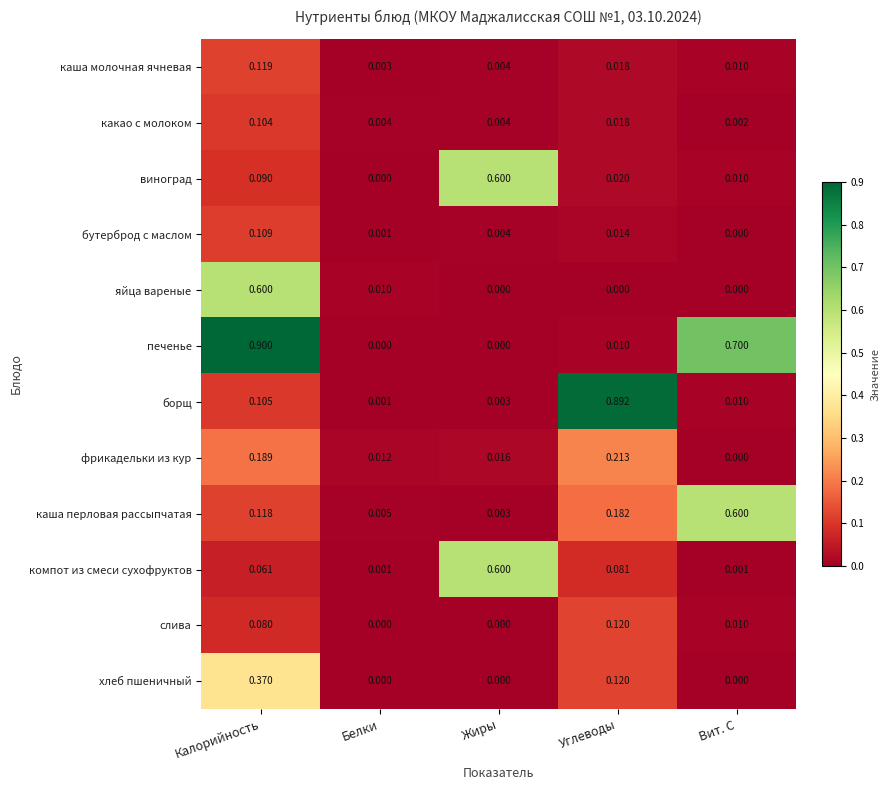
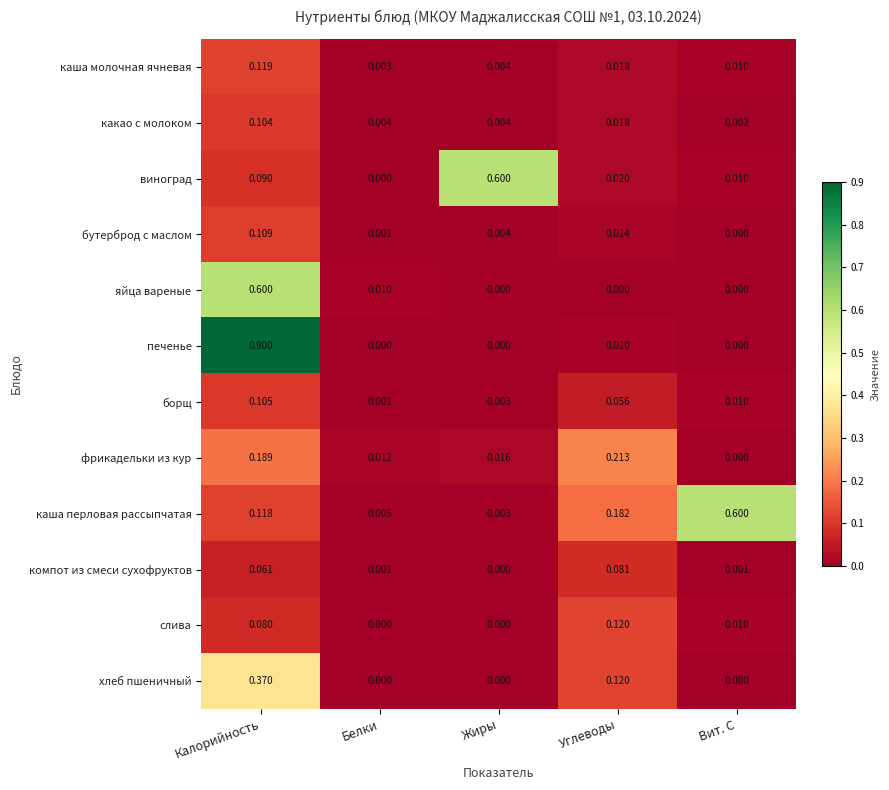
  {
    "каша молочная ячневая": {
      "Калорийность": 0.119,
      "Белки": 0.003,
      "Жиры": 0.004,
      "Углеводы": 0.018,
      "Вит. С": 0.010
    },
    "какао с молоком": {
      "Калорийность": 0.104,
      "Белки": 0.004,
      "Жиры": 0.004,
      "Углеводы": 0.018,
      "Вит. С": 0.002
    },
    "виноград": {
      "Калорийность": 0.090,
      "Белки": 0.000,
      "Жиры": 0.600,
      "Углеводы": 0.020,
      "Вит. С": 0.010
    },
    "бутерброд с маслом": {
      "Калорийность": 0.109,
      "Белки": 0.001,
      "Жиры": 0.004,
      "Углеводы": 0.014,
      "Вит. С": 0.000
    },
    "яйца вареные": {
      "Калорийность": 0.600,
      "Белки": 0.010,
      "Жиры": 0.000,
      "Углеводы": 0.000,
      "Вит. С": 0.000
    },
    "печенье": {
      "Калорийность": 0.900,
      "Белки": 0.000,
      "Жиры": 0.000,
      "Углеводы": 0.010,
-     "Вит. С": 0.700
+     "Вит. С": 0.000
    },
    "борщ": {
      "Калорийность": 0.105,
      "Белки": 0.001,
      "Жиры": 0.003,
-     "Углеводы": 0.892,
+     "Углеводы": 0.056,
      "Вит. С": 0.010
    },
    "фрикадельки из кур": {
      "Калорийность": 0.189,
      "Белки": 0.012,
      "Жиры": 0.016,
      "Углеводы": 0.213,
      "Вит. С": 0.000
    },
    "каша перловая рассыпчатая": {
      "Калорийность": 0.118,
      "Белки": 0.005,
      "Жиры": 0.003,
      "Углеводы": 0.182,
      "Вит. С": 0.600
    },
    "компот из смеси сухофруктов": {
      "Калорийность": 0.061,
      "Белки": 0.001,
-     "Жиры": 0.600,
+     "Жиры": 0.000,
      "Углеводы": 0.081,
      "Вит. С": 0.001
    },
    "слива": {
      "Калорийность": 0.080,
      "Белки": 0.000,
      "Жиры": 0.000,
      "Углеводы": 0.120,
      "Вит. С": 0.010
    },
    "хлеб пшеничный": {
      "Калорийность": 0.370,
      "Белки": 0.000,
      "Жиры": 0.000,
      "Углеводы": 0.120,
      "Вит. С": 0.000
    }
  }
